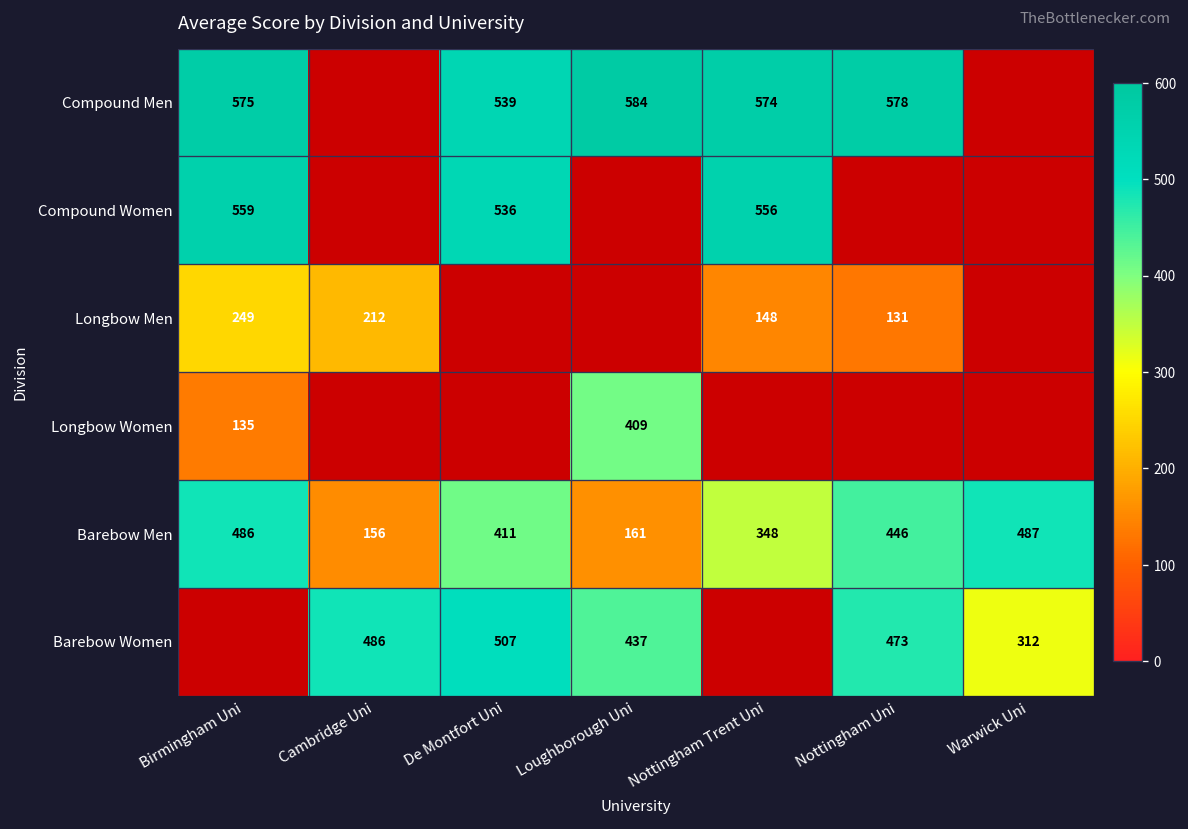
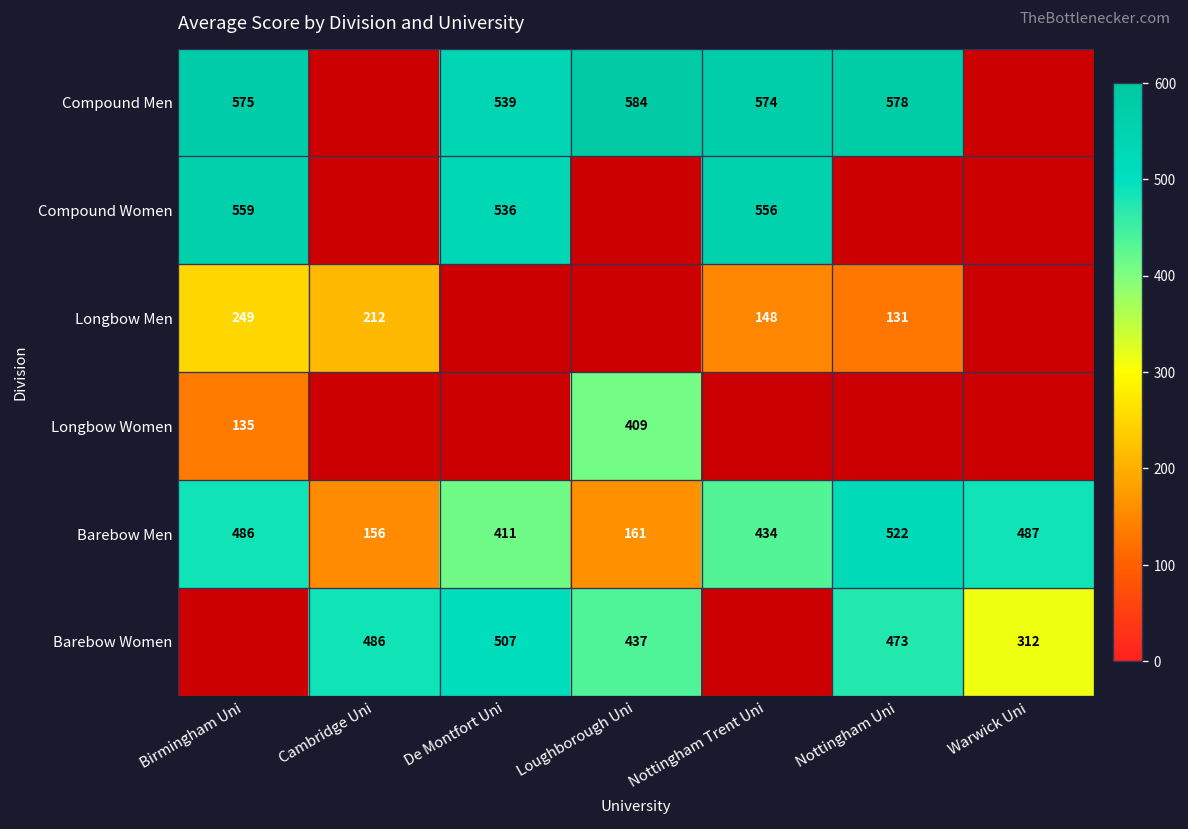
  {
    "Compound Men": {
      "Birmingham Uni": 575,
      "De Montfort Uni": 539,
      "Loughborough Uni": 584,
      "Nottingham Trent Uni": 574,
      "Nottingham Uni": 578
    },
    "Compound Women": {
      "Birmingham Uni": 559,
      "De Montfort Uni": 536,
      "Nottingham Trent Uni": 556
    },
    "Longbow Men": {
      "Birmingham Uni": 249,
      "Cambridge Uni": 212,
      "Nottingham Trent Uni": 148,
      "Nottingham Uni": 131
    },
    "Longbow Women": {
      "Birmingham Uni": 135,
      "Loughborough Uni": 409
    },
    "Barebow Men": {
      "Birmingham Uni": 486,
      "Cambridge Uni": 156,
      "De Montfort Uni": 411,
      "Loughborough Uni": 161,
-     "Nottingham Trent Uni": 348,
-     "Nottingham Uni": 446,
+     "Nottingham Trent Uni": 434,
+     "Nottingham Uni": 522,
      "Warwick Uni": 487
    },
    "Barebow Women": {
      "Cambridge Uni": 486,
      "De Montfort Uni": 507,
      "Loughborough Uni": 437,
      "Nottingham Uni": 473,
      "Warwick Uni": 312
    }
  }
